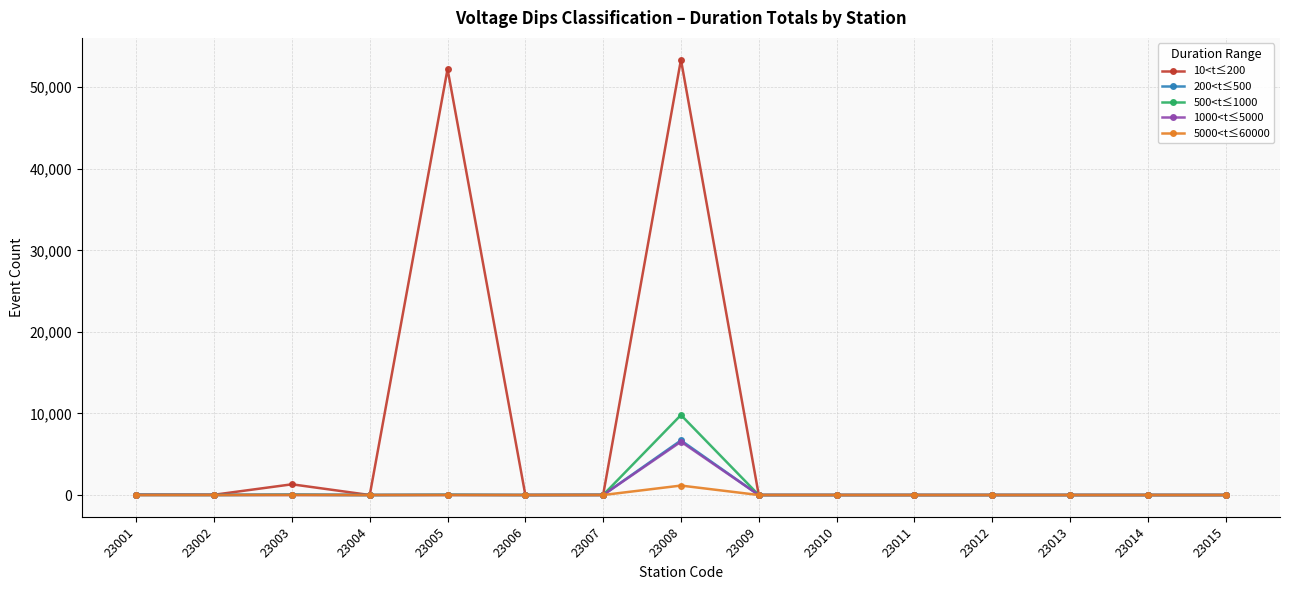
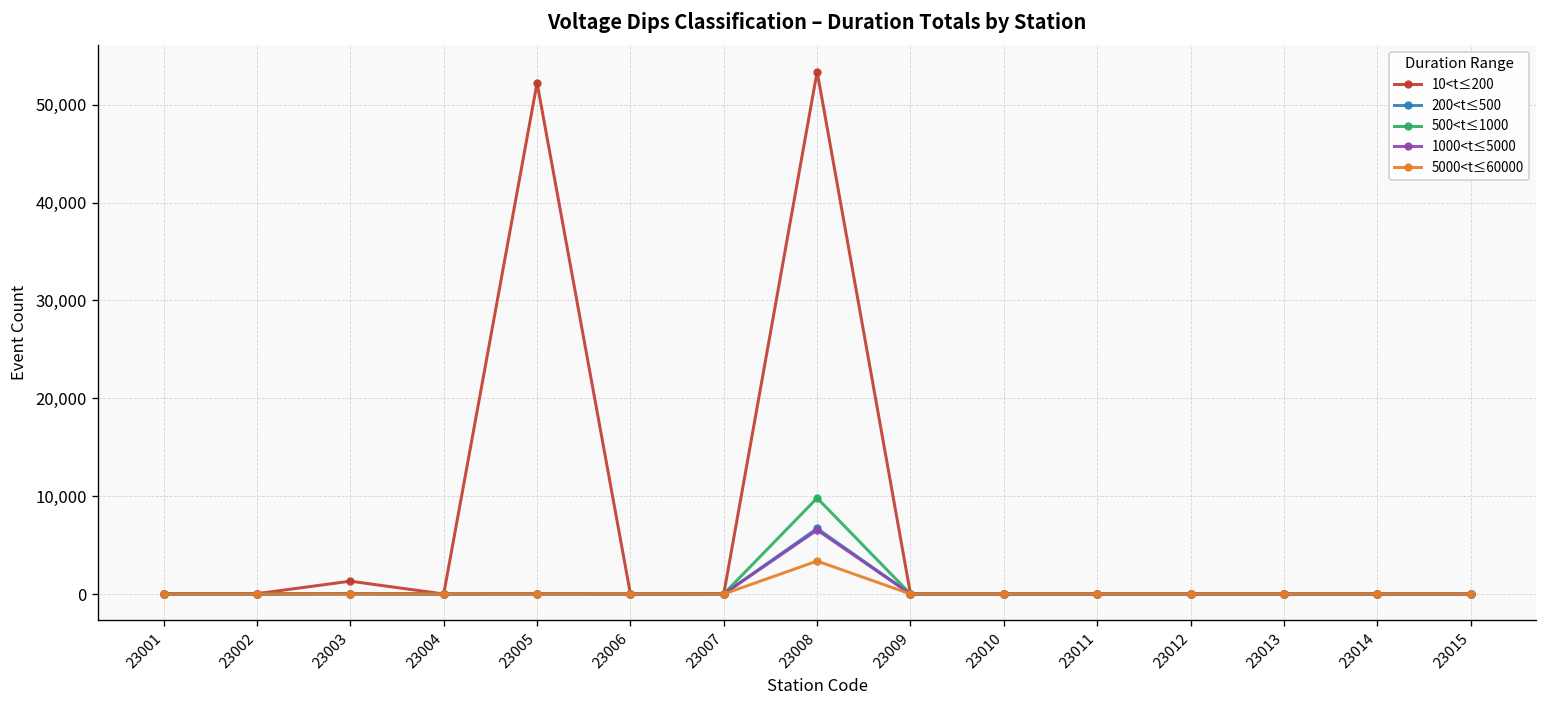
  {
    "10<t≤200": {
      "23003": "1,000",
      "23005": "52,000",
      "23008": "53,000"
    },
    "500<t≤1000": {
      "23008": "10,000"
    },
    "5000<t≤60000": {
-     "23008": "1,000"
+     "23008": "3,000"
    }
  }
